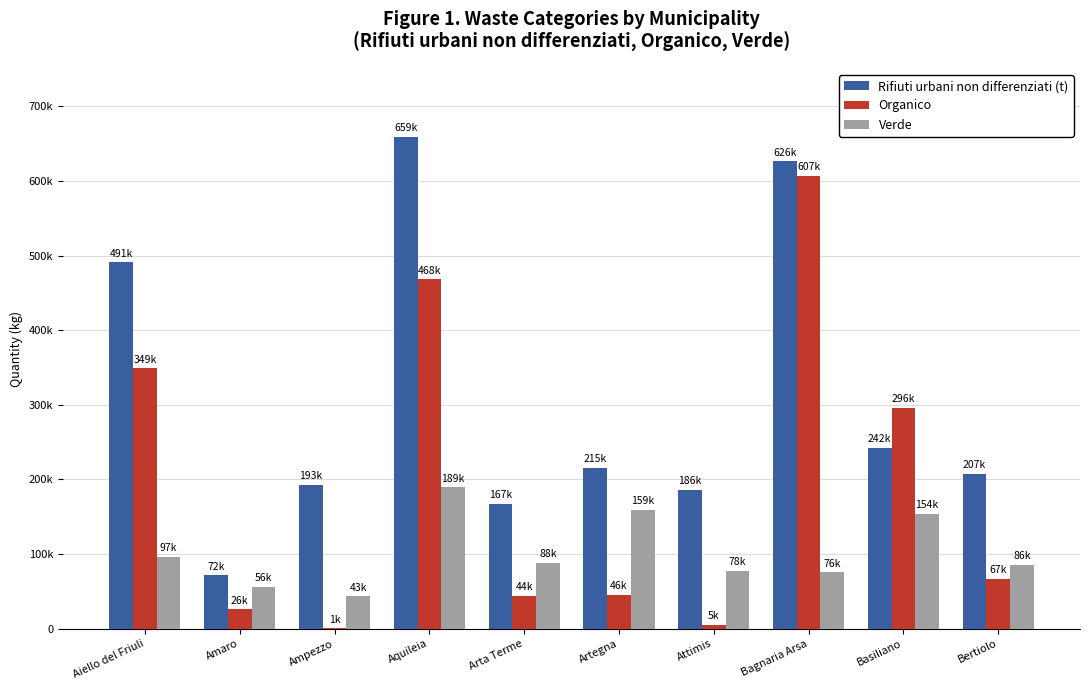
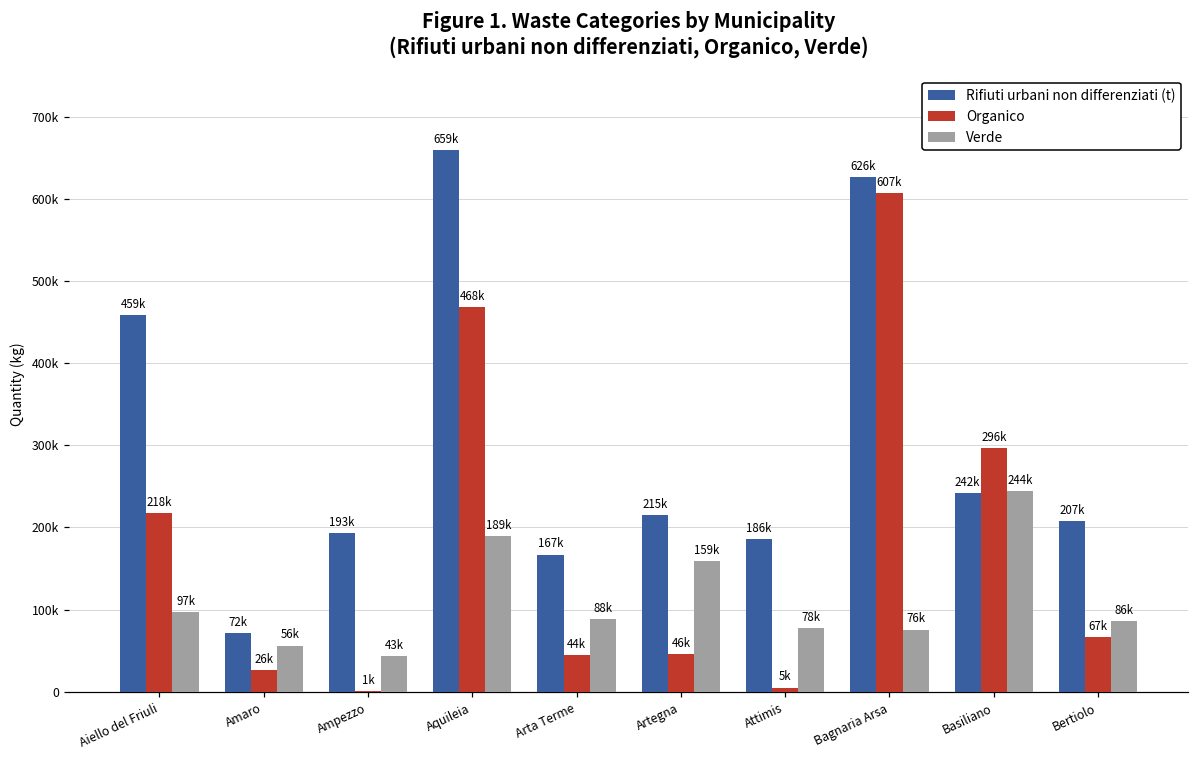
  {
    "Rifiuti urbani non differenziati (t)": {
-     "Aiello del Friuli": "491k",
+     "Aiello del Friuli": "459k",
      "Amaro": "72k",
      "Ampezzo": "193k",
      "Aquileia": "659k",
      "Arta Terme": "167k",
      "Artegna": "215k",
      "Attimis": "186k",
      "Bagnaria Arsa": "626k",
      "Basiliano": "242k",
      "Bertiolo": "207k"
    },
    "Organico": {
-     "Aiello del Friuli": "349k",
+     "Aiello del Friuli": "218k",
      "Amaro": "26k",
      "Ampezzo": "1k",
      "Aquileia": "468k",
      "Arta Terme": "44k",
      "Artegna": "46k",
      "Attimis": "5k",
      "Bagnaria Arsa": "607k",
      "Basiliano": "296k",
      "Bertiolo": "67k"
    },
    "Verde": {
      "Aiello del Friuli": "97k",
      "Amaro": "56k",
      "Ampezzo": "43k",
      "Aquileia": "189k",
      "Arta Terme": "88k",
      "Artegna": "159k",
      "Attimis": "78k",
      "Bagnaria Arsa": "76k",
-     "Basiliano": "154k",
+     "Basiliano": "244k",
      "Bertiolo": "86k"
    }
  }
